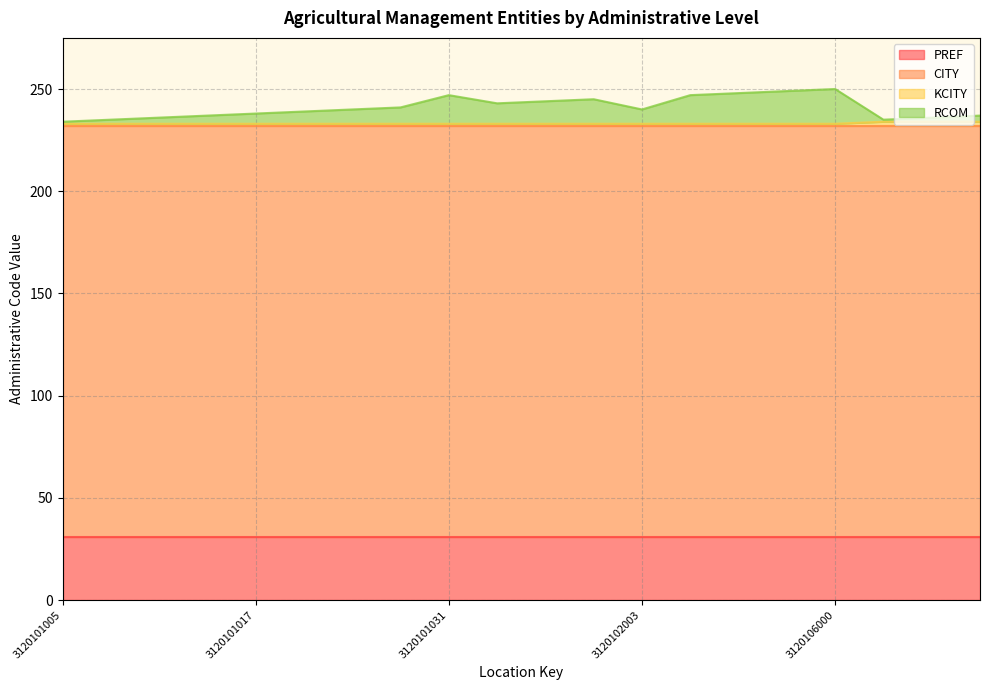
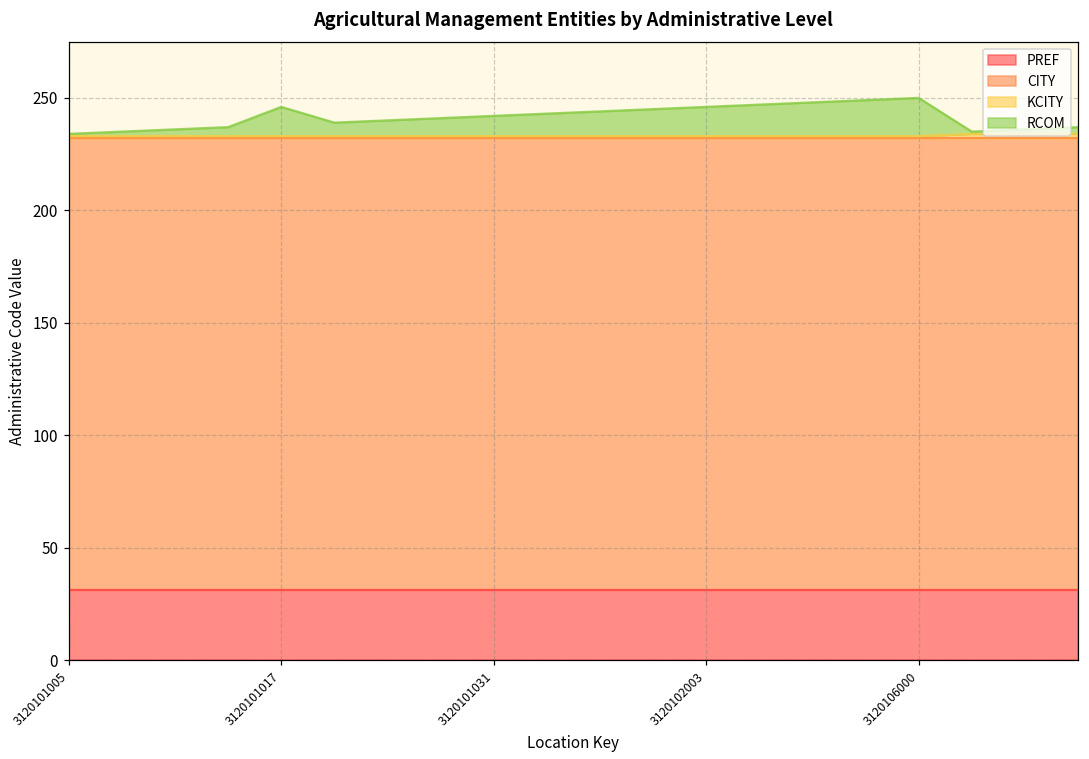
  {
    "PREF": {
      "3120101005": 31,
      "3120101017": 31,
      "3120101031": 31,
      "3120102003": 31,
      "3120106000": 31
    },
    "RCOM": {
-     "3120101017": 5,
-     "3120101031": 14,
-     "3120102003": 7,
+     "3120101017": 13,
+     "3120101031": 9,
+     "3120102003": 13,
      "3120106000": 17
    }
  }
